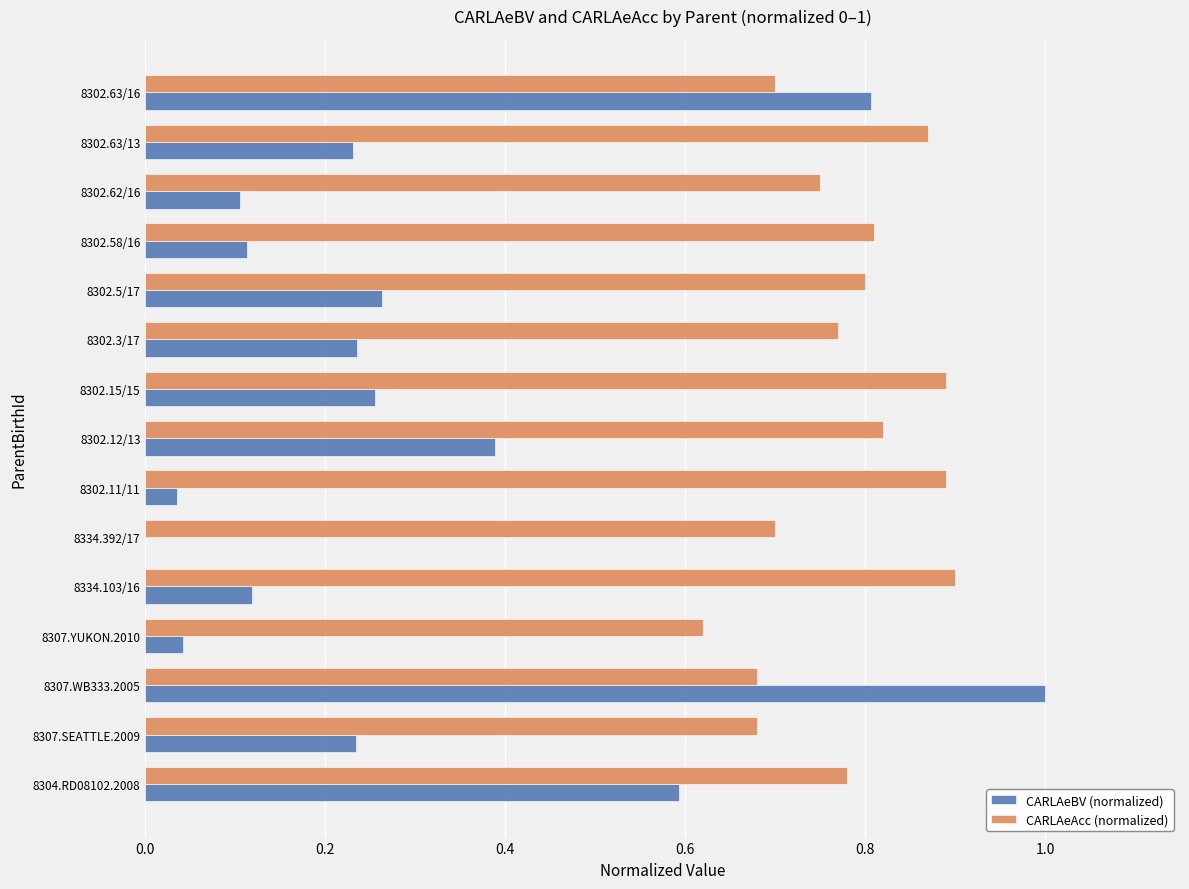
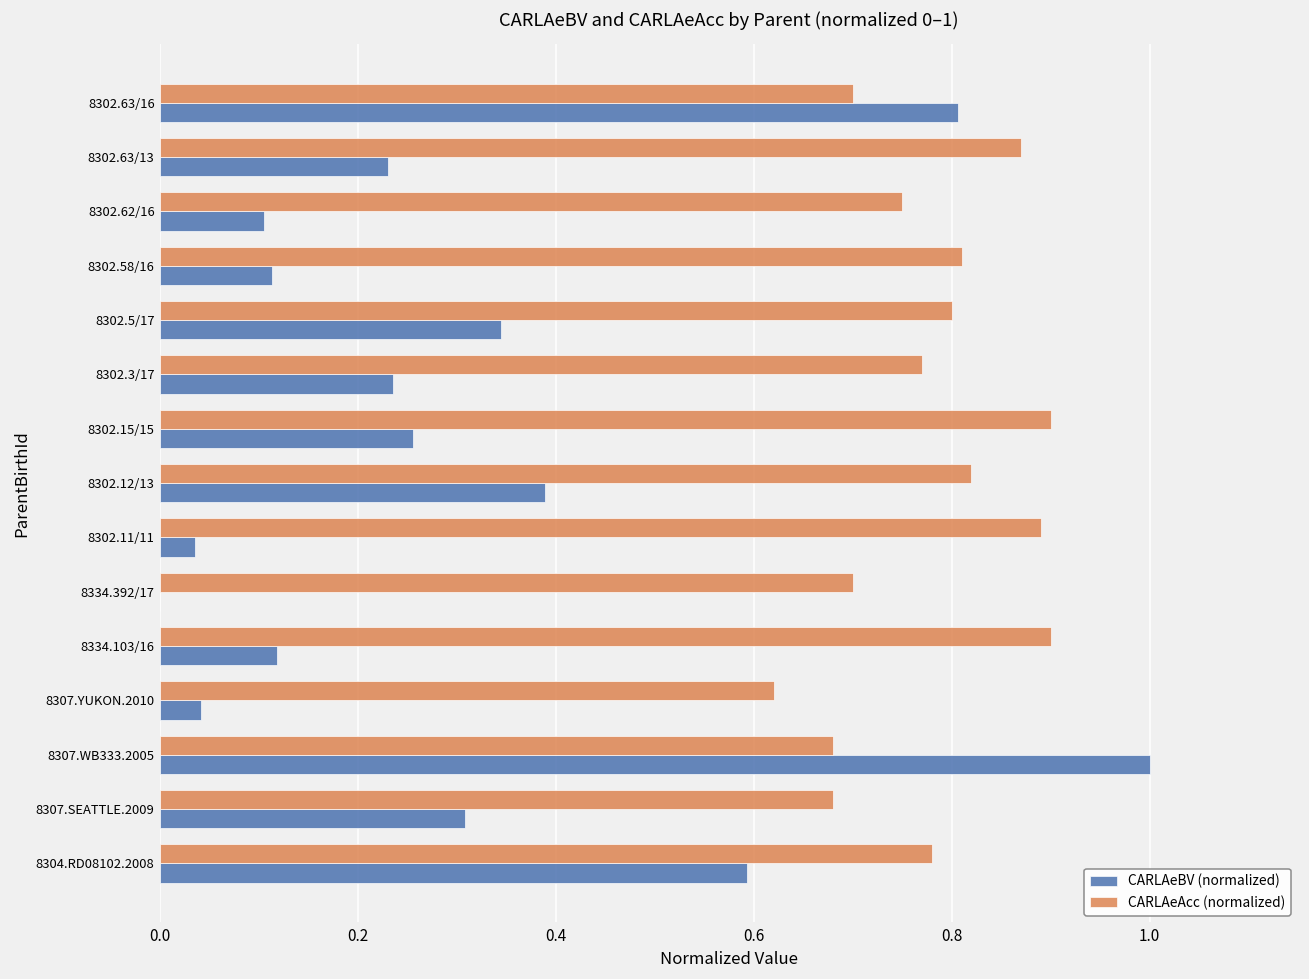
  {
    "CARLAeBV (normalized)": {
      "8302.63/16": 0.81,
      "8302.63/13": 0.23,
      "8302.62/16": 0.11,
      "8302.58/16": 0.11,
-     "8302.5/17": 0.26,
+     "8302.5/17": 0.34,
      "8302.3/17": 0.24,
      "8302.15/15": 0.26,
      "8302.12/13": 0.39,
      "8302.11/11": 0.03,
      "8334.392/17": 0.00,
      "8334.103/16": 0.12,
      "8307.YUKON.2010": 0.04,
      "8307.WB333.2005": 1.00,
-     "8307.SEATTLE.2009": 0.23,
+     "8307.SEATTLE.2009": 0.31,
      "8304.RD08102.2008": 0.59
    },
    "CARLAeAcc (normalized)": {
      "8302.63/16": 0.70,
      "8302.63/13": 0.87,
      "8302.62/16": 0.75,
      "8302.58/16": 0.81,
      "8302.5/17": 0.80,
      "8302.3/17": 0.77,
-     "8302.15/15": 0.89,
+     "8302.15/15": 0.90,
      "8302.12/13": 0.82,
      "8302.11/11": 0.89,
      "8334.392/17": 0.70,
      "8334.103/16": 0.90,
      "8307.YUKON.2010": 0.62,
      "8307.WB333.2005": 0.68,
      "8307.SEATTLE.2009": 0.68,
      "8304.RD08102.2008": 0.78
    }
  }
